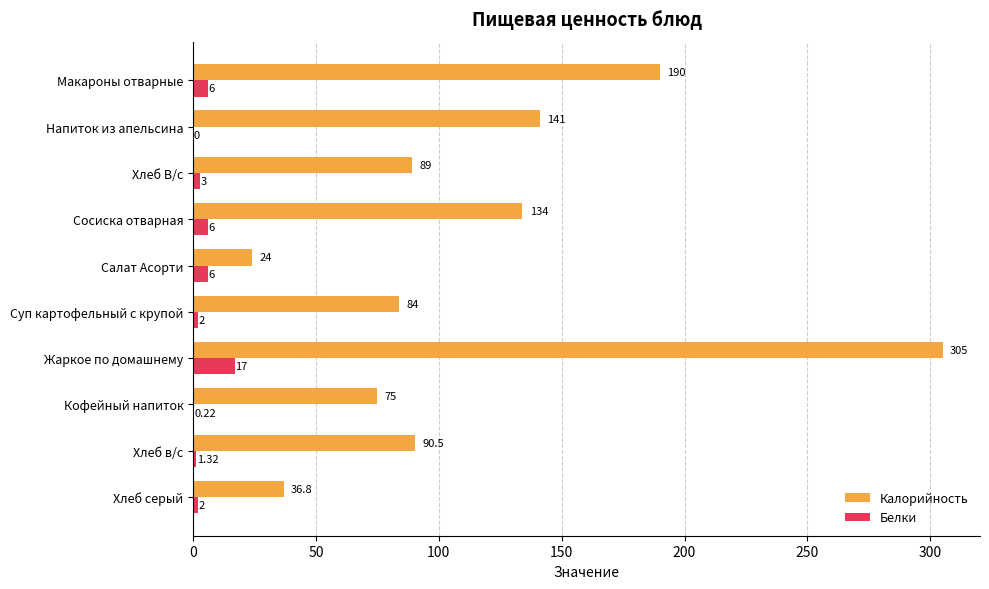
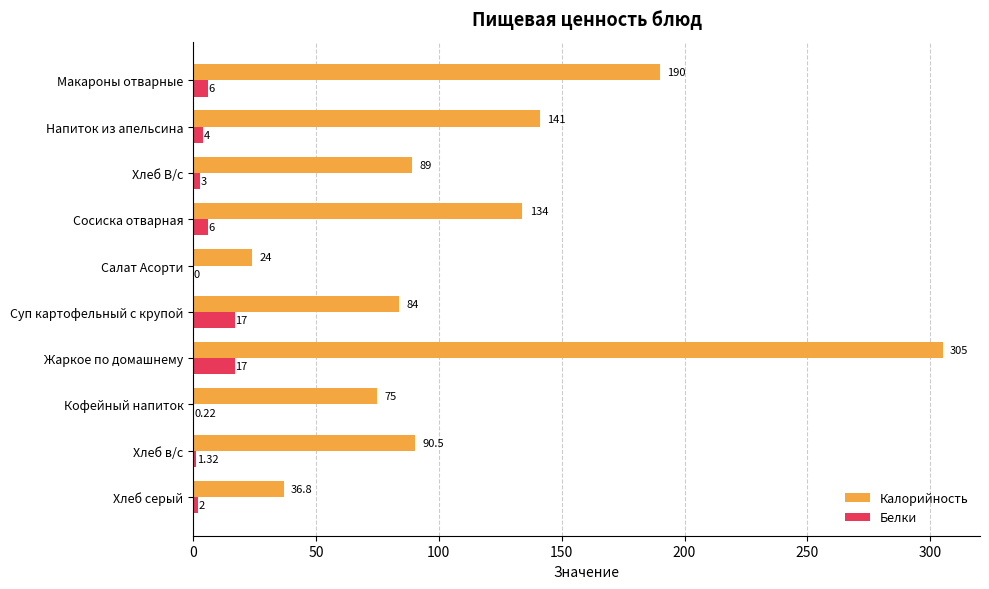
  {
    "Калорийность": {
      "Макароны отварные": 190,
      "Напиток из апельсина": 141,
      "Хлеб В/с": 89,
      "Сосиска отварная": 134,
      "Салат Асорти": 24,
      "Суп картофельный с крупой": 84,
      "Жаркое по домашнему": 305,
      "Кофейный напиток": 75,
      "Хлеб в/с": 90.5,
      "Хлеб серый": 36.8
    },
    "Белки": {
      "Макароны отварные": 6,
-     "Напиток из апельсина": 0,
+     "Напиток из апельсина": 4,
      "Хлеб В/с": 3,
      "Сосиска отварная": 6,
-     "Салат Асорти": 6,
-     "Суп картофельный с крупой": 2,
+     "Салат Асорти": 0,
+     "Суп картофельный с крупой": 17,
      "Жаркое по домашнему": 17,
      "Кофейный напиток": 0.22,
      "Хлеб в/с": 1.32,
      "Хлеб серый": 2
    }
  }
